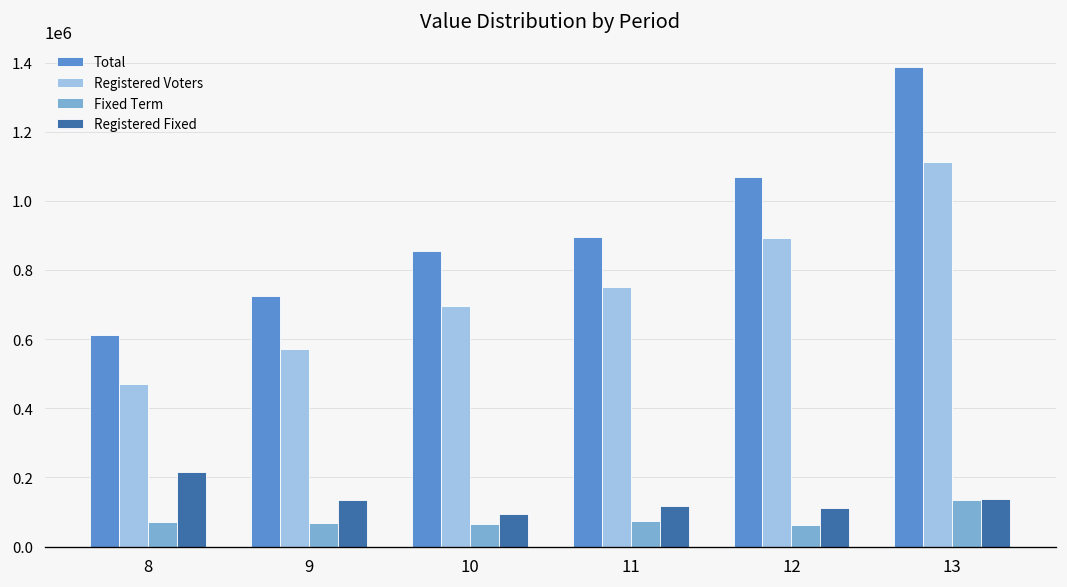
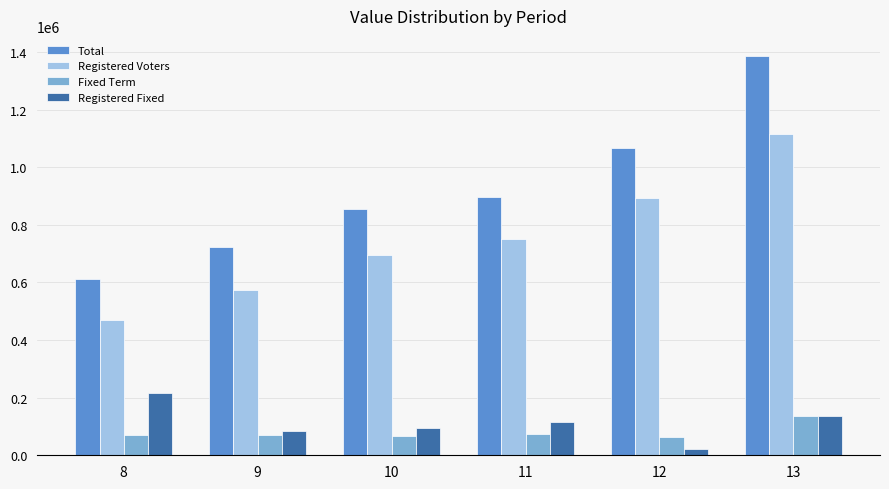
  {
    "Registered Fixed": {
      "8": 210000,
-     "9": 140000,
+     "9": 80000,
      "10": 90000,
      "11": 120000,
-     "12": 110000,
+     "12": 20000,
      "13": 140000
    }
  }
